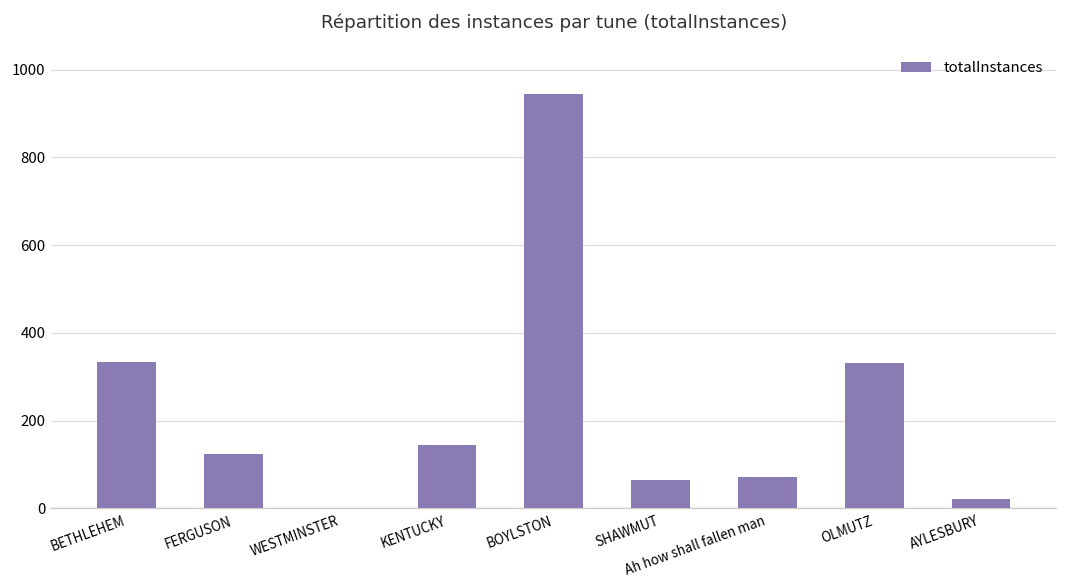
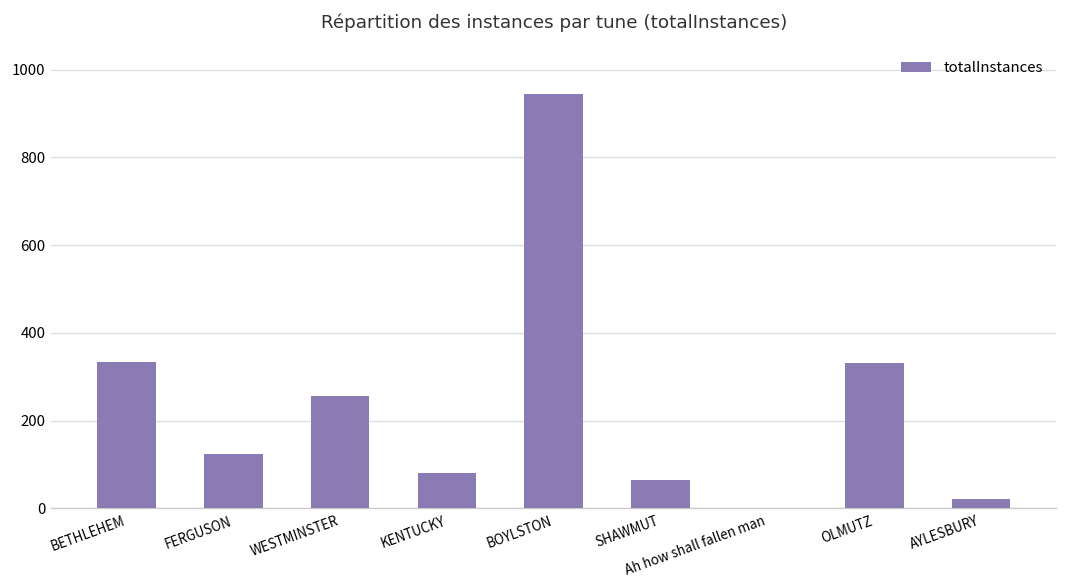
  {
    "BETHLEHEM": 330,
    "FERGUSON": 120,
-   "WESTMINSTER": 0,
-   "KENTUCKY": 140,
+   "WESTMINSTER": 260,
+   "KENTUCKY": 80,
    "BOYLSTON": 940,
    "SHAWMUT": 70,
-   "Ah how shall fallen man": 70,
+   "Ah how shall fallen man": 0,
    "OLMUTZ": 330,
    "AYLESBURY": 20
  }
